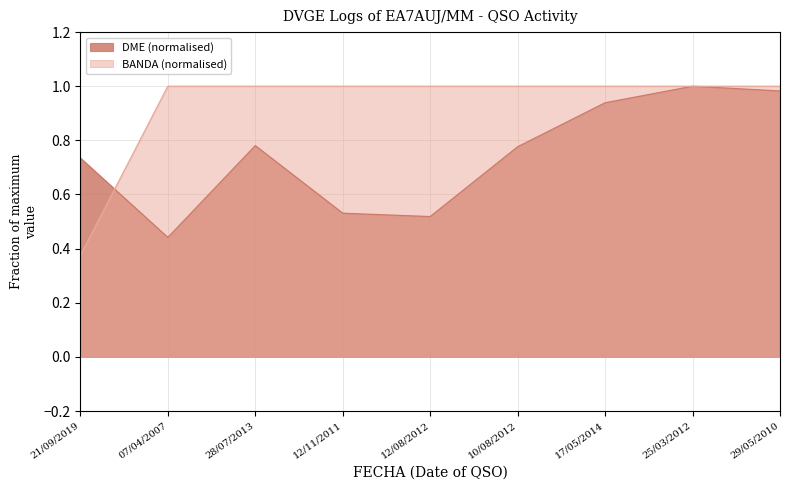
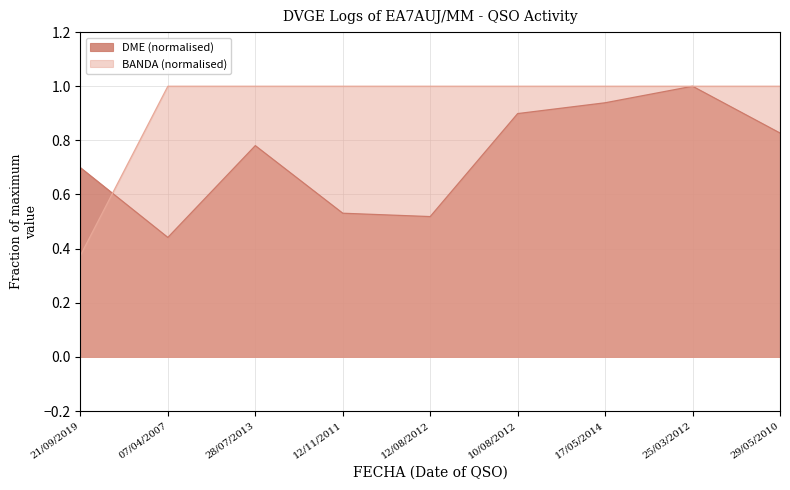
  {
    "DME (normalised)": {
-     "21/09/2019": 0.73,
+     "21/09/2019": 0.70,
      "07/04/2007": 0.44,
      "28/07/2013": 0.78,
      "12/11/2011": 0.53,
      "12/08/2012": 0.52,
-     "10/08/2012": 0.78,
+     "10/08/2012": 0.90,
      "17/05/2014": 0.94,
-     "29/05/2010": 0.98
+     "29/05/2010": 0.83
    },
    "BANDA (normalised)": {
      "21/09/2019": 0.38,
      "07/04/2007": 1.00,
      "28/07/2013": 1.00,
      "12/11/2011": 1.00,
      "12/08/2012": 1.00,
      "10/08/2012": 1.00,
      "17/05/2014": 1.00,
      "29/05/2010": 1.00
    }
  }
